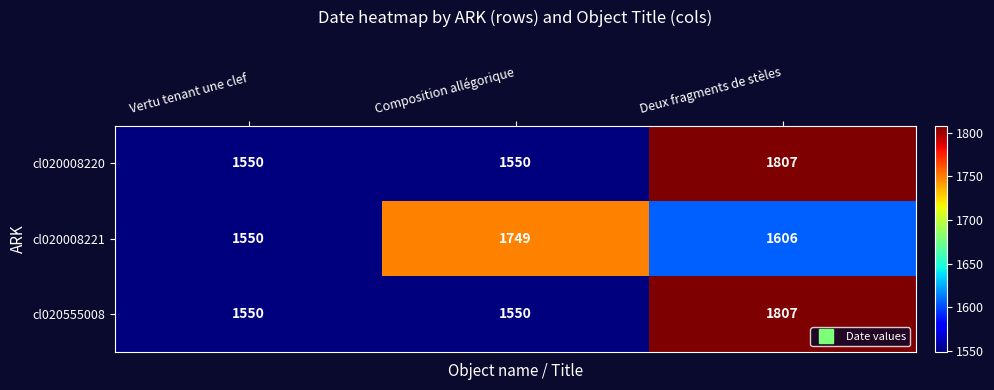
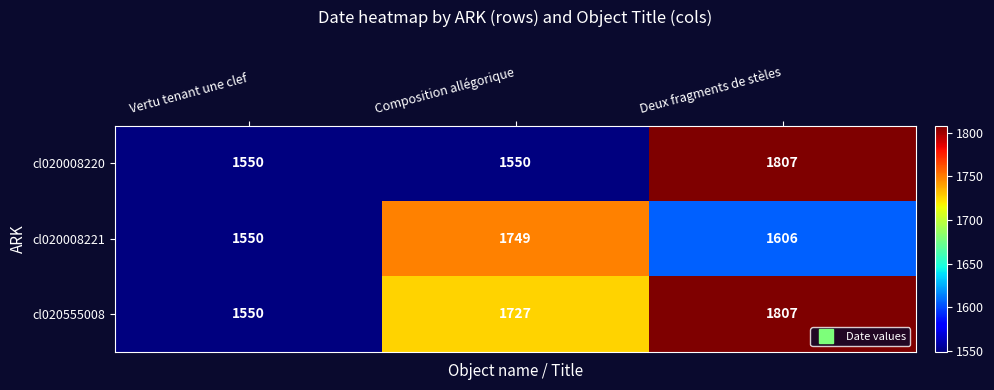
  {
    "cl020008220": {
      "Vertu tenant une clef": 1550,
      "Composition allégorique": 1550,
      "Deux fragments de stèles": 1807
    },
    "cl020008221": {
      "Vertu tenant une clef": 1550,
      "Composition allégorique": 1749,
      "Deux fragments de stèles": 1606
    },
    "cl020555008": {
      "Vertu tenant une clef": 1550,
-     "Composition allégorique": 1550,
+     "Composition allégorique": 1727,
      "Deux fragments de stèles": 1807
    }
  }
